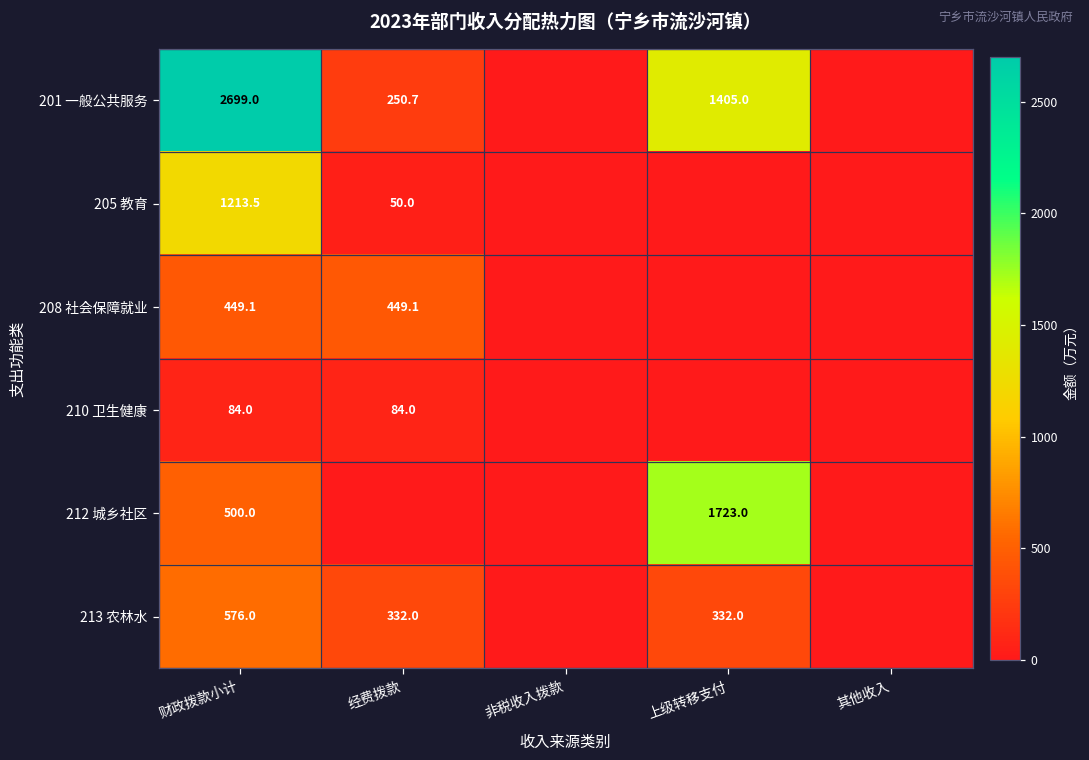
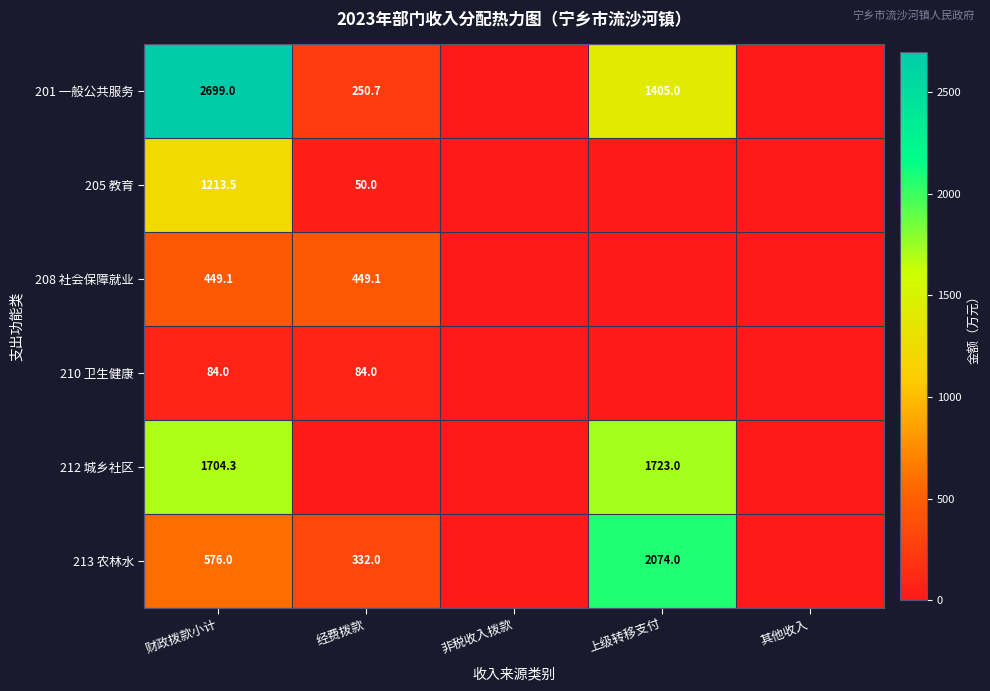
  {
    "201 一般公共服务": {
      "财政拨款小计": 2699.0,
      "经费拨款": 250.7,
      "上级转移支付": 1405.0
    },
    "205 教育": {
      "财政拨款小计": 1213.5,
      "经费拨款": 50.0
    },
    "208 社会保障就业": {
      "财政拨款小计": 449.1,
      "经费拨款": 449.1
    },
    "210 卫生健康": {
      "财政拨款小计": 84.0,
      "经费拨款": 84.0
    },
    "212 城乡社区": {
-     "财政拨款小计": 500.0,
+     "财政拨款小计": 1704.3,
      "上级转移支付": 1723.0
    },
    "213 农林水": {
      "财政拨款小计": 576.0,
      "经费拨款": 332.0,
-     "上级转移支付": 332.0
+     "上级转移支付": 2074.0
    }
  }
